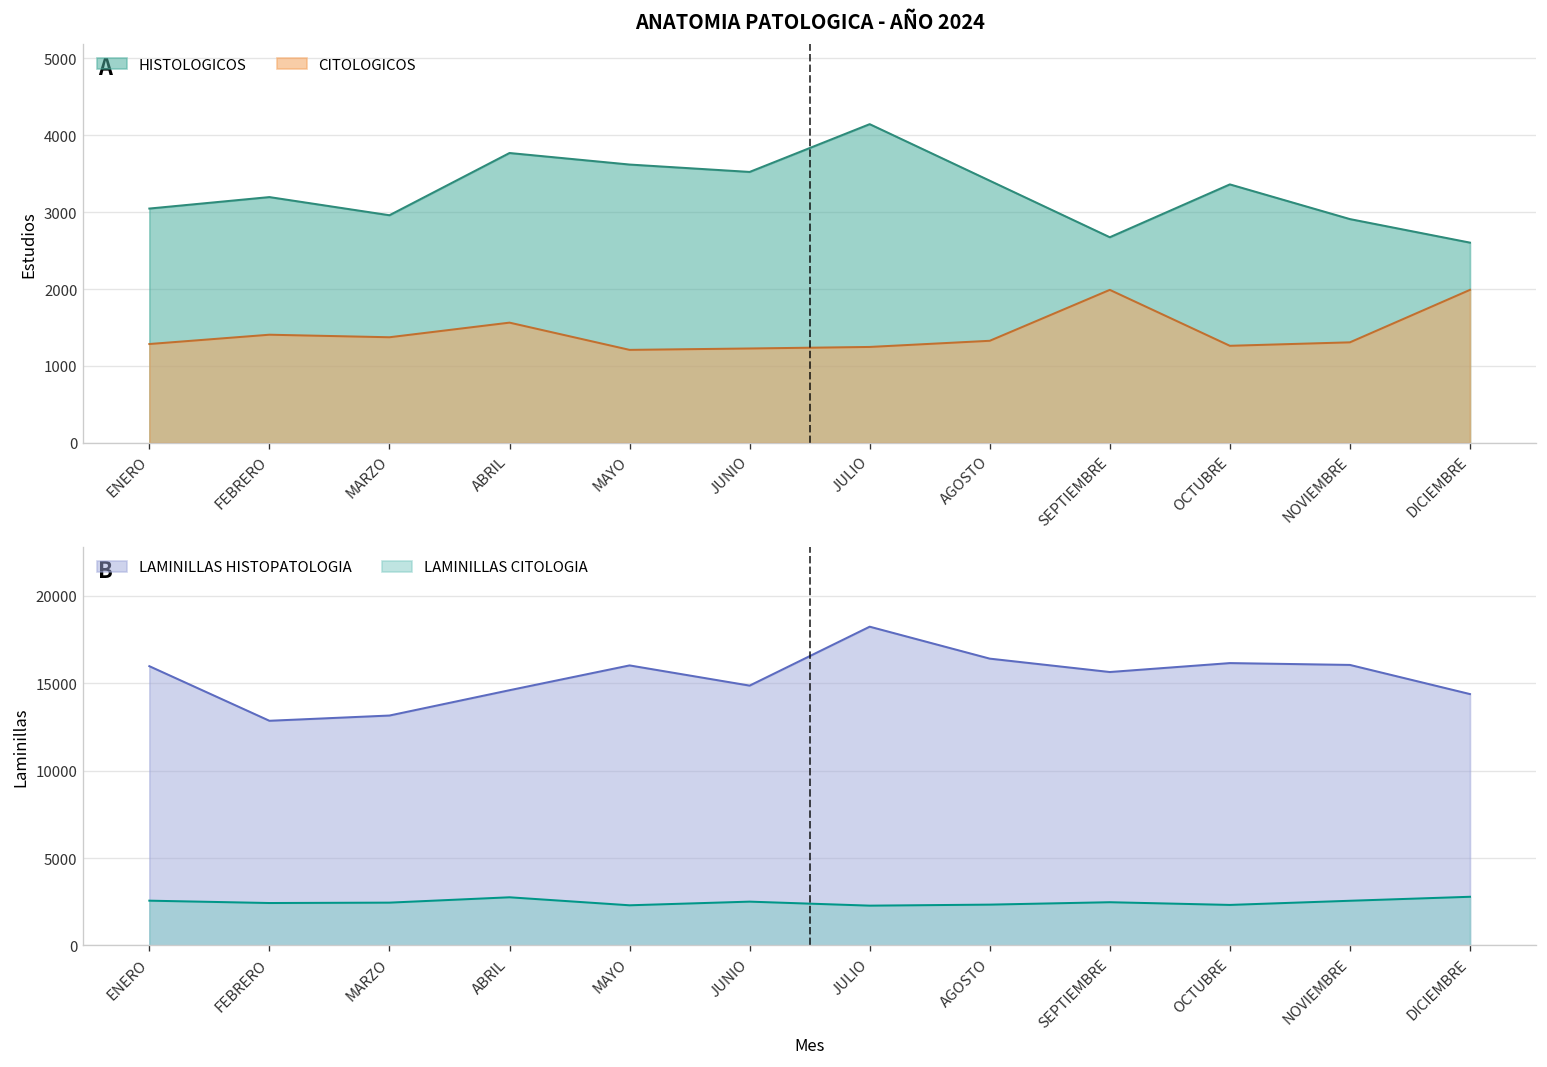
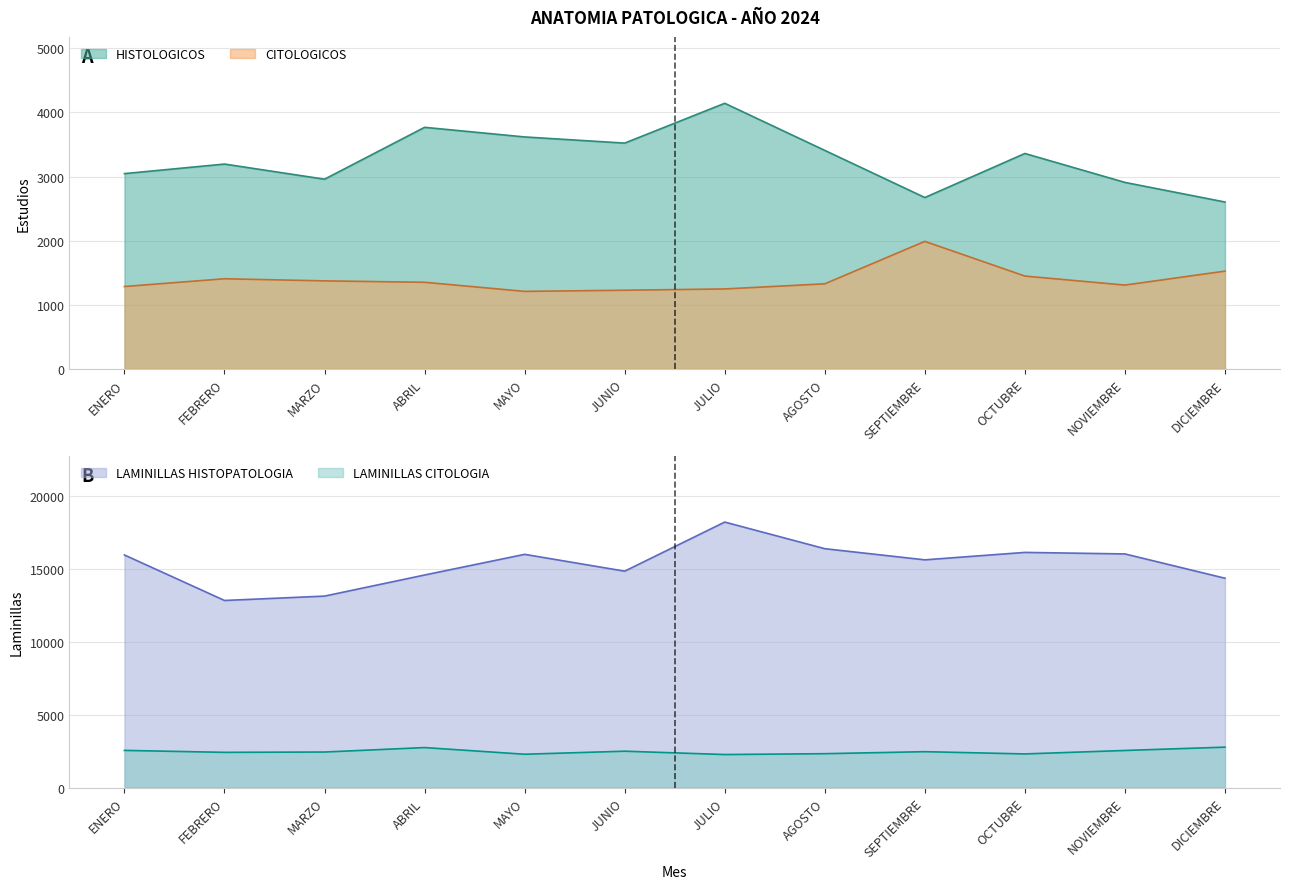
  {
    "ANATOMIA PATOLOGICA - AÑO 2024": {
      "HISTOLOGICOS": {
        "ENERO": 3000,
        "FEBRERO": 3200,
        "MARZO": 3000,
        "ABRIL": 3800,
        "MAYO": 3600,
        "JUNIO": 3500,
        "JULIO": 4100,
        "AGOSTO": 3400,
        "SEPTIEMBRE": 2700,
        "OCTUBRE": 3400,
        "NOVIEMBRE": 2900,
        "DICIEMBRE": 2600
      },
      "CITOLOGICOS": {
        "ENERO": 1300,
        "FEBRERO": 1400,
        "MARZO": 1400,
-       "ABRIL": 1600,
+       "ABRIL": 1400,
        "MAYO": 1200,
        "JUNIO": 1200,
        "JULIO": 1200,
        "AGOSTO": 1300,
        "SEPTIEMBRE": 2000,
-       "OCTUBRE": 1300,
+       "OCTUBRE": 1400,
        "NOVIEMBRE": 1300,
-       "DICIEMBRE": 2000
+       "DICIEMBRE": 1500
      }
    }
  }
